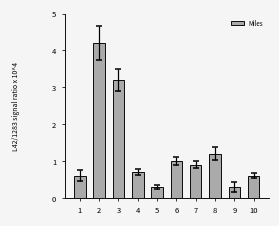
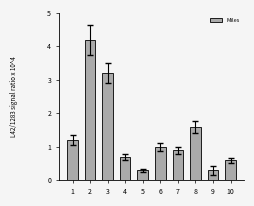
  {
    "Miles": {
-     "1": 0.6,
+     "1": 1.2,
      "2": 4.2,
      "3": 3.2,
      "4": 0.7,
      "5": 0.3,
      "6": 1.0,
      "7": 0.9,
-     "8": 1.2,
+     "8": 1.6,
      "9": 0.3,
      "10": 0.6
    }
  }
